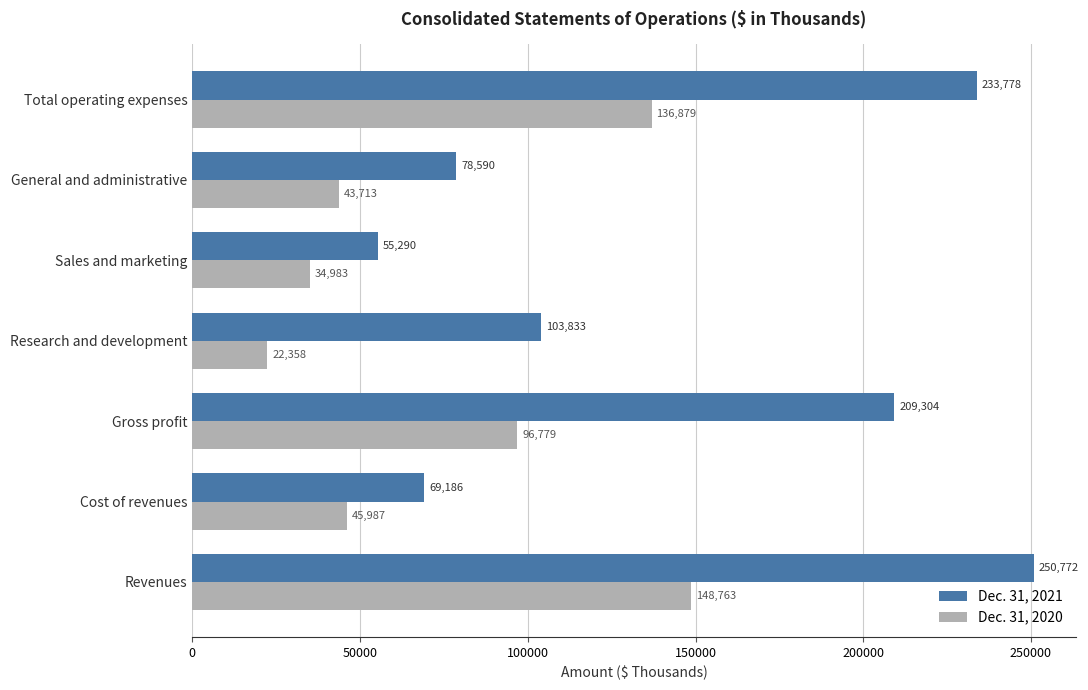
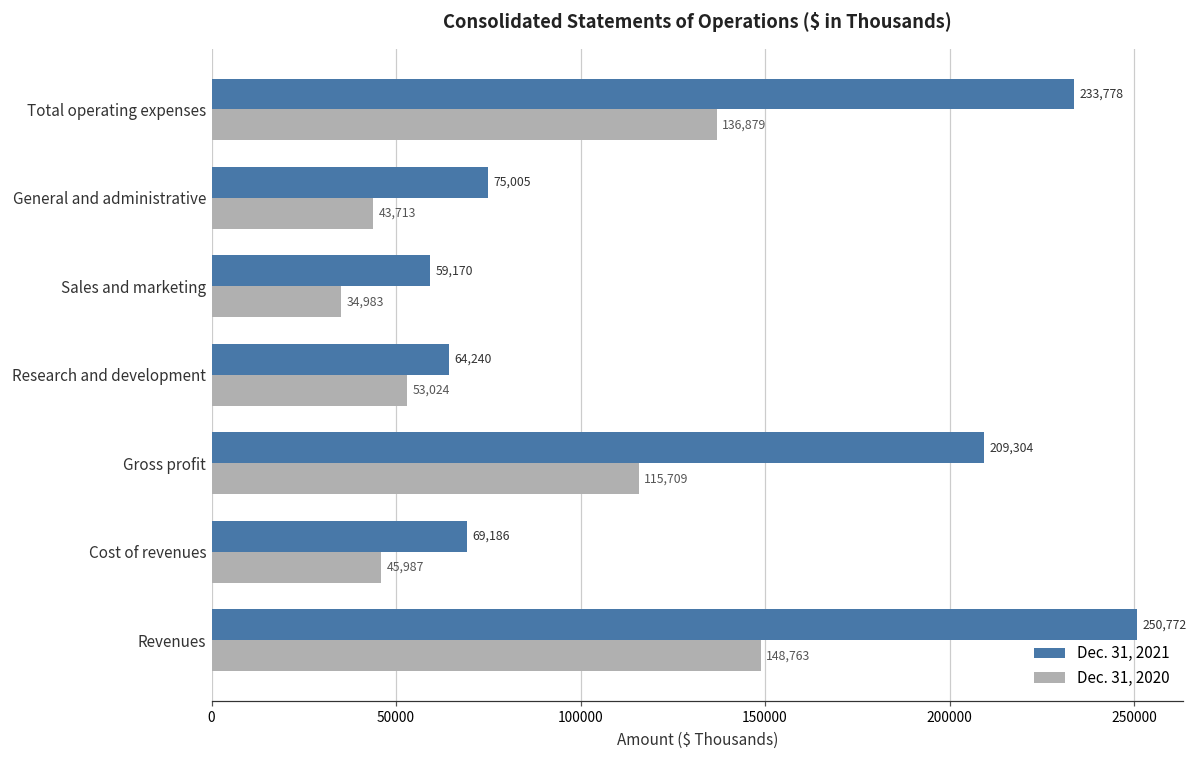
  {
    "Dec. 31, 2021": {
      "Total operating expenses": "233,778",
-     "General and administrative": "78,590",
-     "Sales and marketing": "55,290",
-     "Research and development": "103,833",
+     "General and administrative": "75,005",
+     "Sales and marketing": "59,170",
+     "Research and development": "64,240",
      "Gross profit": "209,304",
      "Cost of revenues": "69,186",
      "Revenues": "250,772"
    },
    "Dec. 31, 2020": {
      "Total operating expenses": "136,879",
      "General and administrative": "43,713",
      "Sales and marketing": "34,983",
-     "Research and development": "22,358",
-     "Gross profit": "96,779",
+     "Research and development": "53,024",
+     "Gross profit": "115,709",
      "Cost of revenues": "45,987",
      "Revenues": "148,763"
    }
  }
